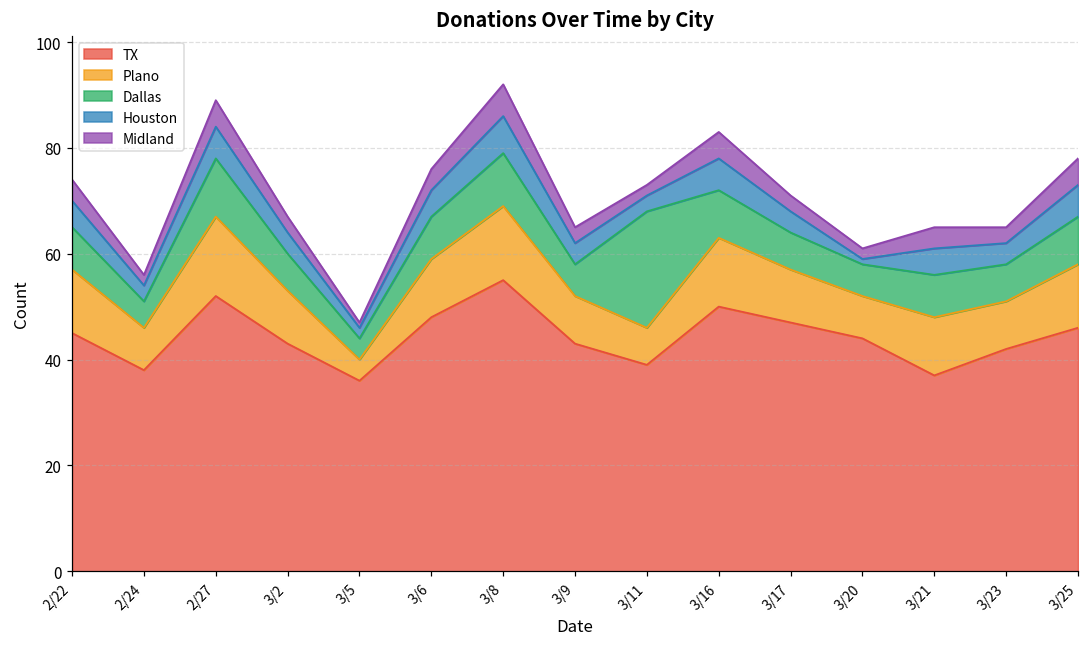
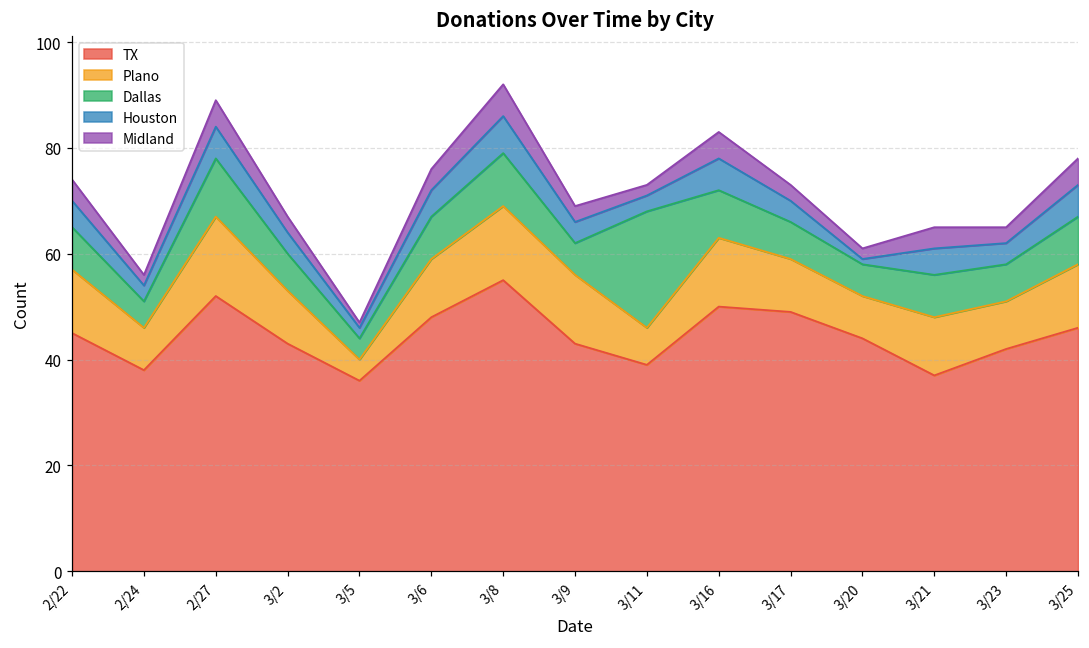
  {
    "TX": {
      "2/22": 45,
      "2/24": 38,
      "2/27": 52,
      "3/2": 43,
      "3/5": 36,
      "3/6": 48,
      "3/8": 55,
      "3/9": 43,
      "3/11": 39,
      "3/16": 50,
-     "3/17": 47,
+     "3/17": 49,
      "3/20": 44,
      "3/21": 37,
      "3/23": 42,
      "3/25": 46
    },
    "Plano": {
      "2/22": 12,
      "2/24": 8,
      "2/27": 15,
      "3/2": 10,
      "3/5": 4,
      "3/6": 11,
      "3/8": 14,
-     "3/9": 9,
+     "3/9": 13,
      "3/11": 7,
      "3/16": 13,
      "3/17": 10,
      "3/20": 8,
      "3/21": 11,
      "3/23": 9,
      "3/25": 12
    },
    "Dallas": {
      "2/22": 8,
      "2/24": 5,
      "2/27": 11,
      "3/2": 7,
      "3/5": 4,
      "3/6": 8,
      "3/8": 10,
      "3/9": 6,
      "3/11": 22,
      "3/16": 9,
      "3/17": 7,
      "3/20": 6,
      "3/21": 8,
      "3/23": 7,
      "3/25": 9
    },
    "Houston": {
      "2/22": 5,
      "2/24": 3,
      "2/27": 6,
      "3/2": 4,
      "3/5": 2,
      "3/6": 5,
      "3/8": 7,
      "3/9": 4,
      "3/11": 3,
      "3/16": 6,
      "3/17": 4,
      "3/20": 1,
      "3/21": 5,
      "3/23": 4,
      "3/25": 6
    },
    "Midland": {
      "2/22": 4,
      "2/24": 2,
      "2/27": 5,
      "3/2": 3,
      "3/5": 1,
      "3/6": 4,
      "3/8": 6,
      "3/9": 3,
      "3/11": 2,
      "3/16": 5,
      "3/17": 3,
      "3/20": 2,
      "3/21": 4,
      "3/23": 3,
      "3/25": 5
    }
  }
